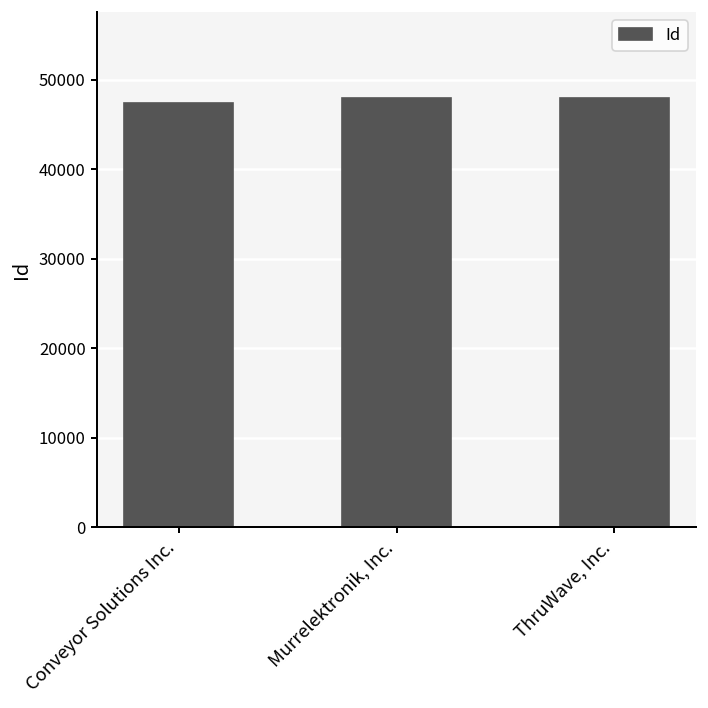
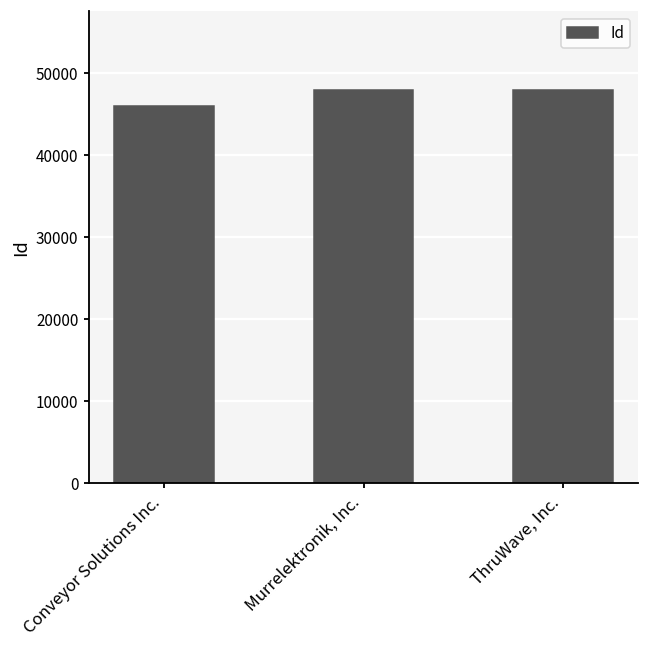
  {
-   "Conveyor Solutions Inc.": 47000,
+   "Conveyor Solutions Inc.": 46000,
    "Murrelektronik, Inc.": 48000,
    "ThruWave, Inc.": 48000
  }
